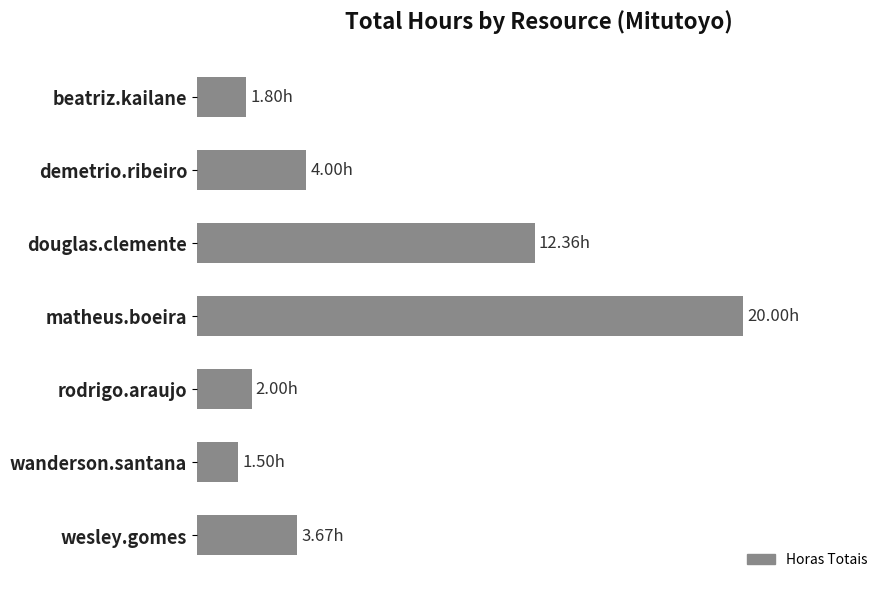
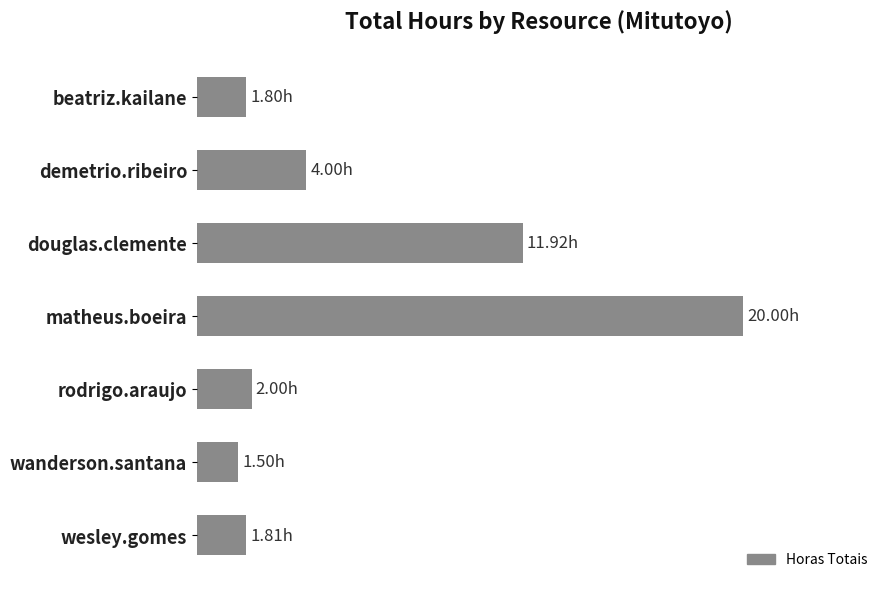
  {
    "beatriz.kailane": "1.80h",
    "demetrio.ribeiro": "4.00h",
-   "douglas.clemente": "12.36h",
+   "douglas.clemente": "11.92h",
    "matheus.boeira": "20.00h",
    "rodrigo.araujo": "2.00h",
    "wanderson.santana": "1.50h",
-   "wesley.gomes": "3.67h"
+   "wesley.gomes": "1.81h"
  }
